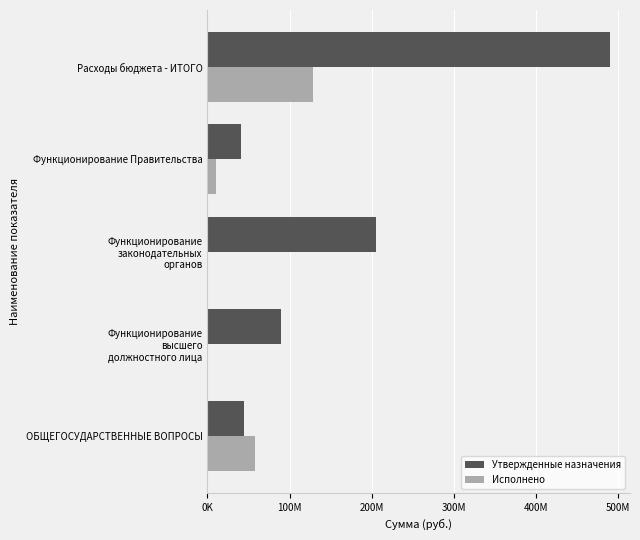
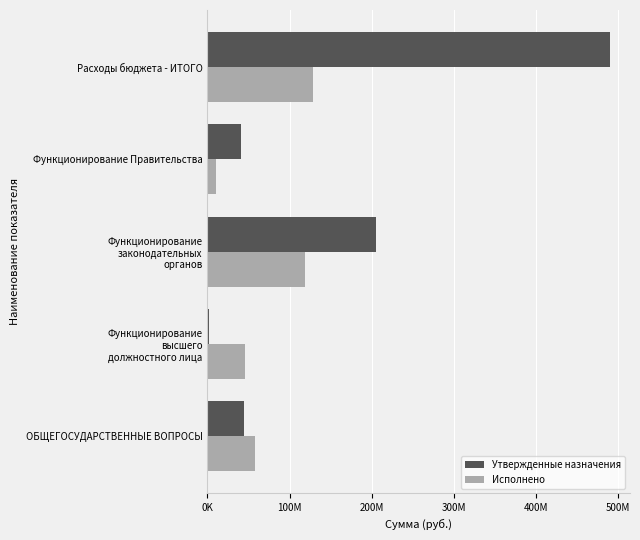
  {
    "Утвержденные назначения": {
      "Расходы бюджета - ИТОГО": 490000000,
      "Функционирование Правительства": 40000000,
      "Функционирование законодательных органов": 210000000,
-     "Функционирование высшего должностного лица": 90000000,
+     "Функционирование высшего должностного лица": 0,
      "ОБЩЕГОСУДАРСТВЕННЫЕ ВОПРОСЫ": 40000000
    },
    "Исполнено": {
      "Расходы бюджета - ИТОГО": 130000000,
      "Функционирование Правительства": 10000000,
-     "Функционирование законодательных органов": 0,
-     "Функционирование высшего должностного лица": 0,
+     "Функционирование законодательных органов": 120000000,
+     "Функционирование высшего должностного лица": 50000000,
      "ОБЩЕГОСУДАРСТВЕННЫЕ ВОПРОСЫ": 60000000
    }
  }
